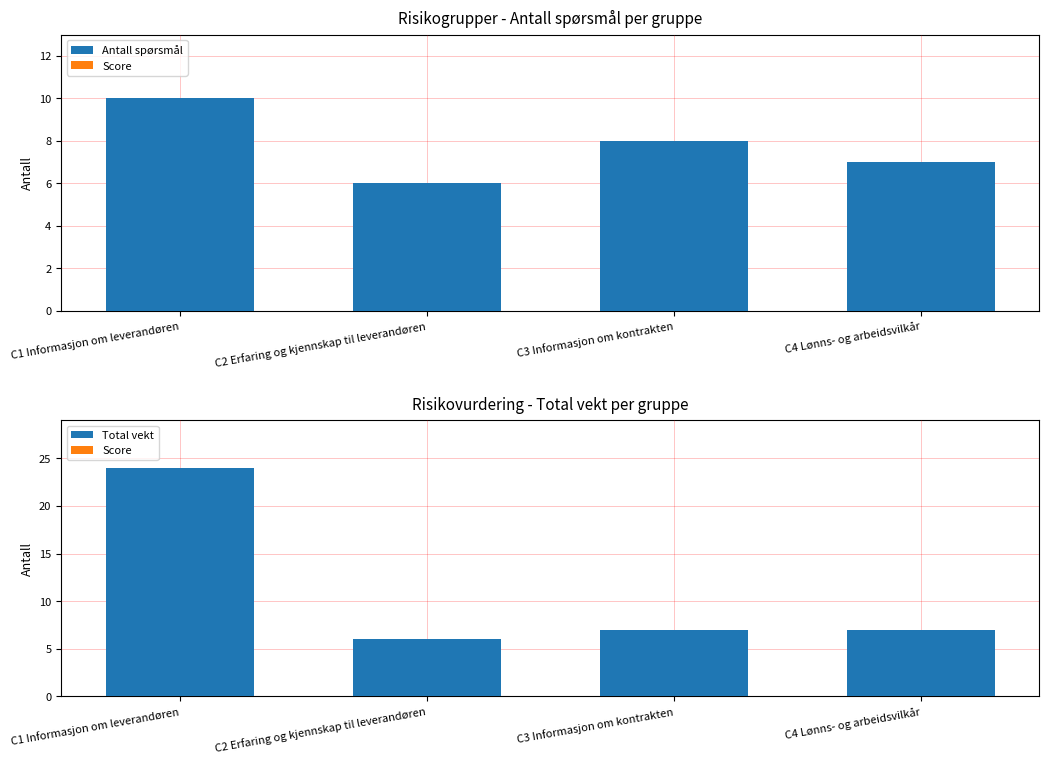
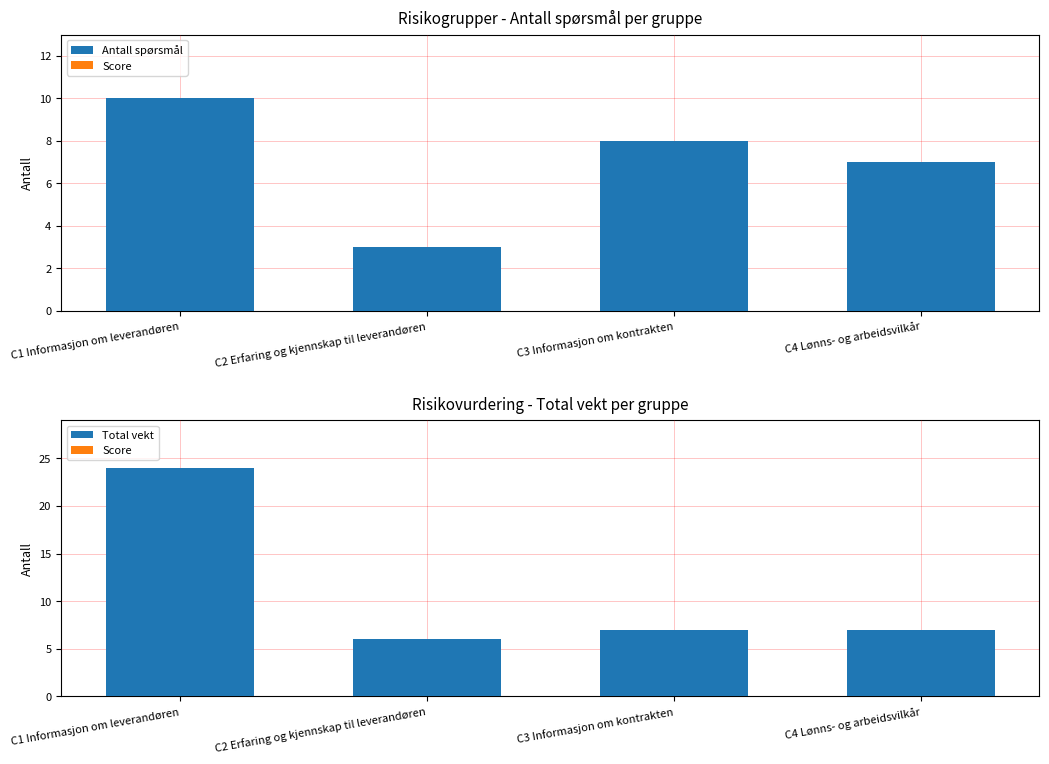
  {
    "Risikogrupper - Antall spørsmål per gruppe": {
      "Antall spørsmål": {
        "C1 Informasjon om leverandøren": 10,
-       "C2 Erfaring og kjennskap til leverandøren": 6,
+       "C2 Erfaring og kjennskap til leverandøren": 3,
        "C3 Informasjon om kontrakten": 8,
        "C4 Lønns- og arbeidsvilkår": 7
      },
      "Score": {
        "C1 Informasjon om leverandøren": 0,
        "C2 Erfaring og kjennskap til leverandøren": 0,
        "C3 Informasjon om kontrakten": 0,
        "C4 Lønns- og arbeidsvilkår": 0
      }
    },
    "Risikovurdering - Total vekt per gruppe": {
      "Total vekt": {
        "C1 Informasjon om leverandøren": 24,
        "C2 Erfaring og kjennskap til leverandøren": 6,
        "C3 Informasjon om kontrakten": 7,
        "C4 Lønns- og arbeidsvilkår": 7
      },
      "Score": {
        "C1 Informasjon om leverandøren": 0,
        "C2 Erfaring og kjennskap til leverandøren": 0,
        "C3 Informasjon om kontrakten": 0,
        "C4 Lønns- og arbeidsvilkår": 0
      }
    }
  }
